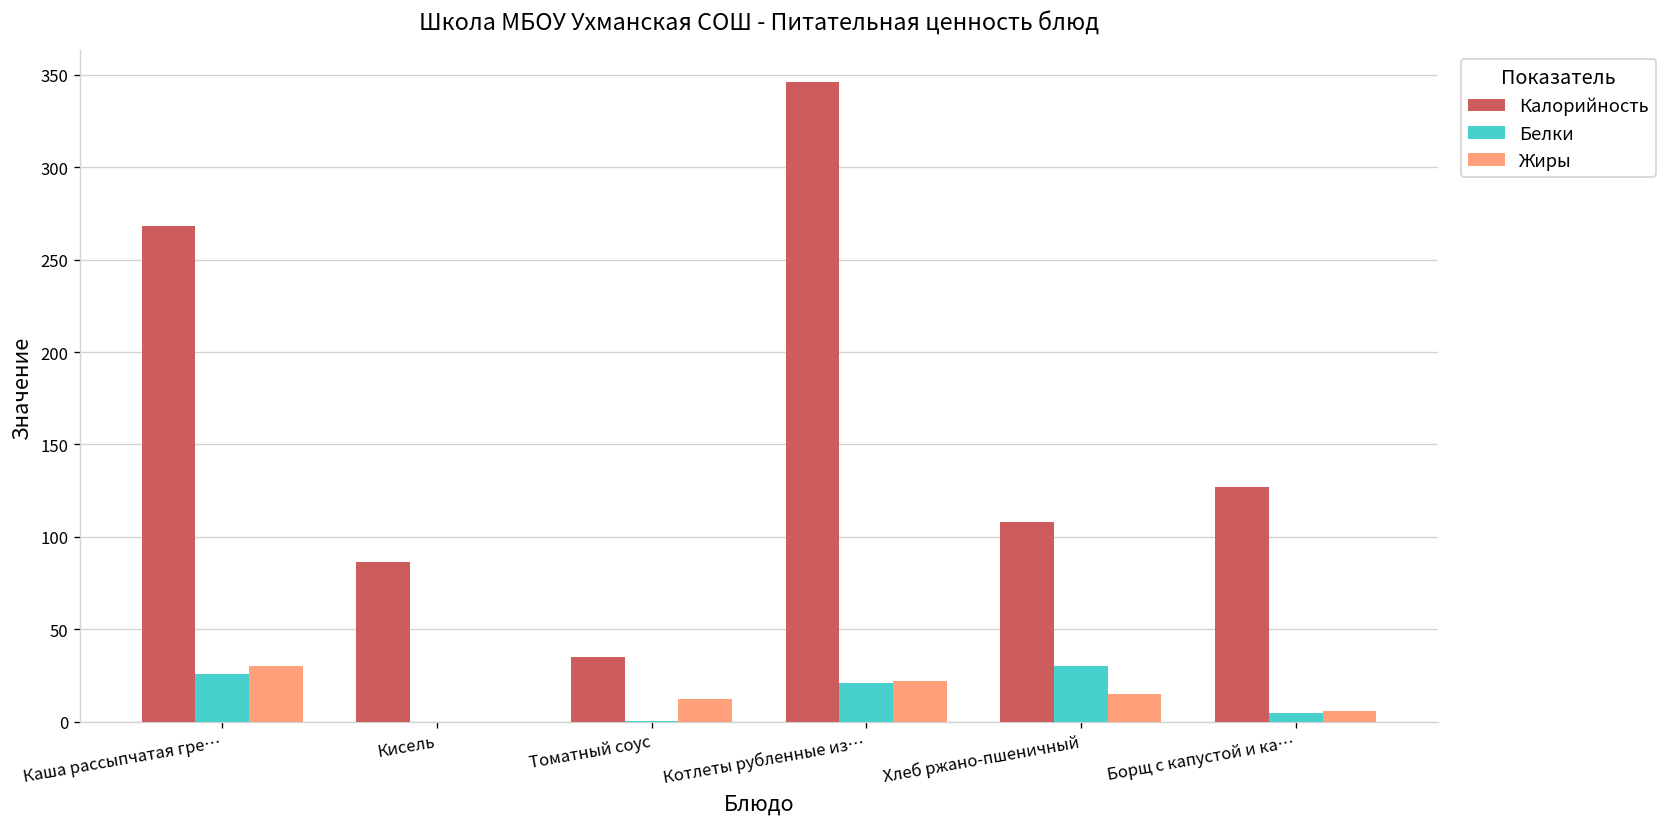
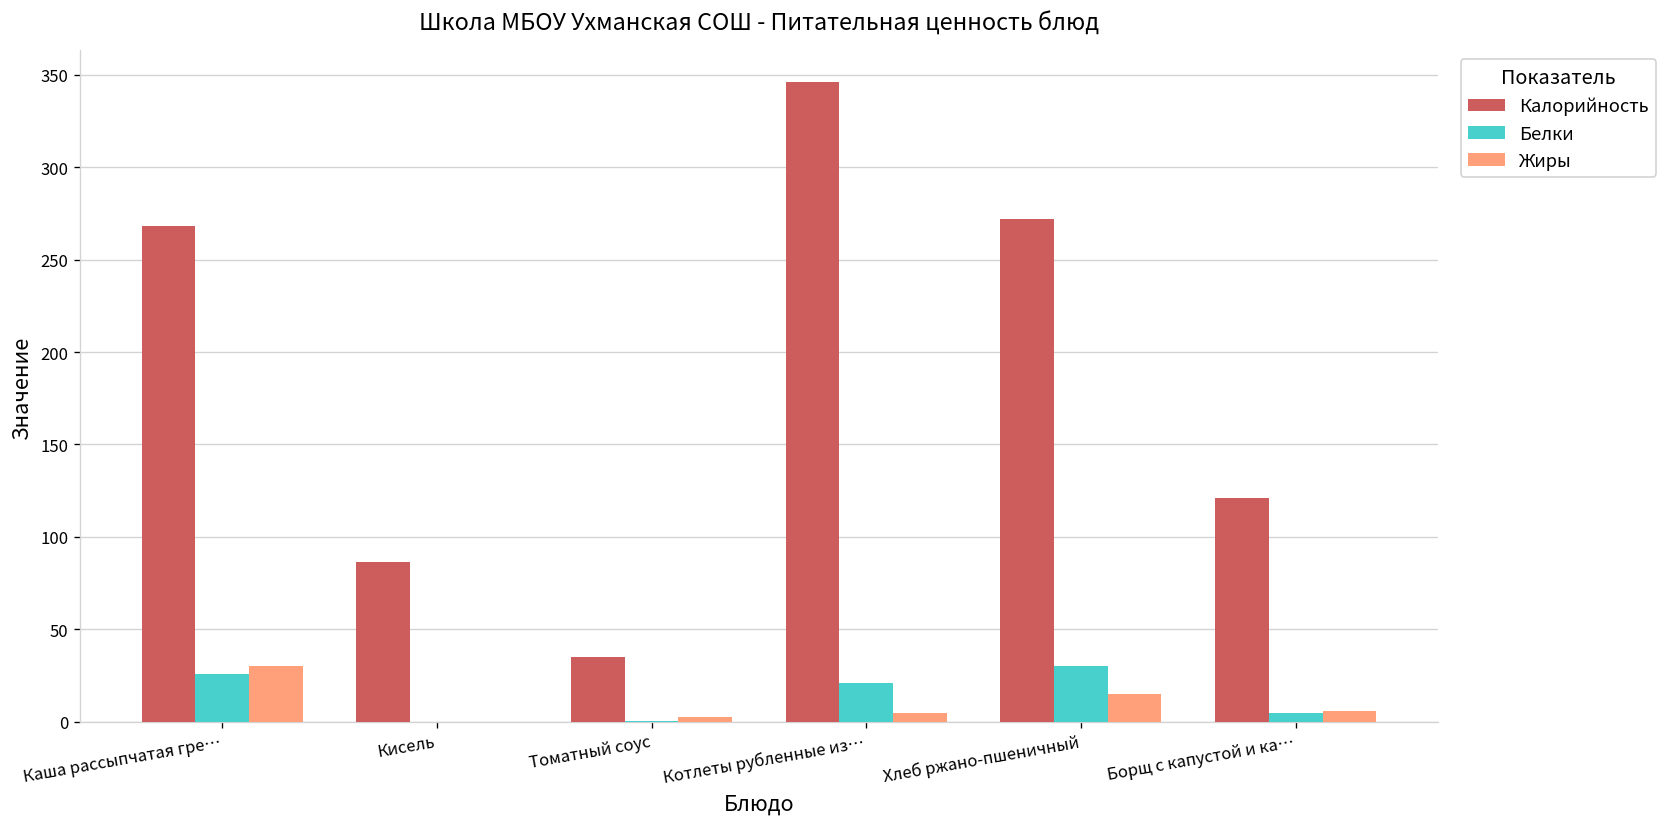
  {
    "Калорийность": {
      "Каша рассыпчатая гре…": 268,
      "Кисель": 86,
      "Томатный соус": 35,
      "Котлеты рубленные из…": 346,
-     "Хлеб ржано-пшеничный": 108,
-     "Борщ с капустой и ка…": 127
+     "Хлеб ржано-пшеничный": 272,
+     "Борщ с капустой и ка…": 121
    },
    "Белки": {
      "Каша рассыпчатая гре…": 26,
      "Котлеты рубленные из…": 21,
      "Хлеб ржано-пшеничный": 30,
      "Борщ с капустой и ка…": 5
    },
    "Жиры": {
      "Каша рассыпчатая гре…": 30,
      "Кисель": 0,
-     "Томатный соус": 13,
-     "Котлеты рубленные из…": 22,
+     "Томатный соус": 2,
+     "Котлеты рубленные из…": 4,
      "Хлеб ржано-пшеничный": 15,
      "Борщ с капустой и ка…": 6
    }
  }
